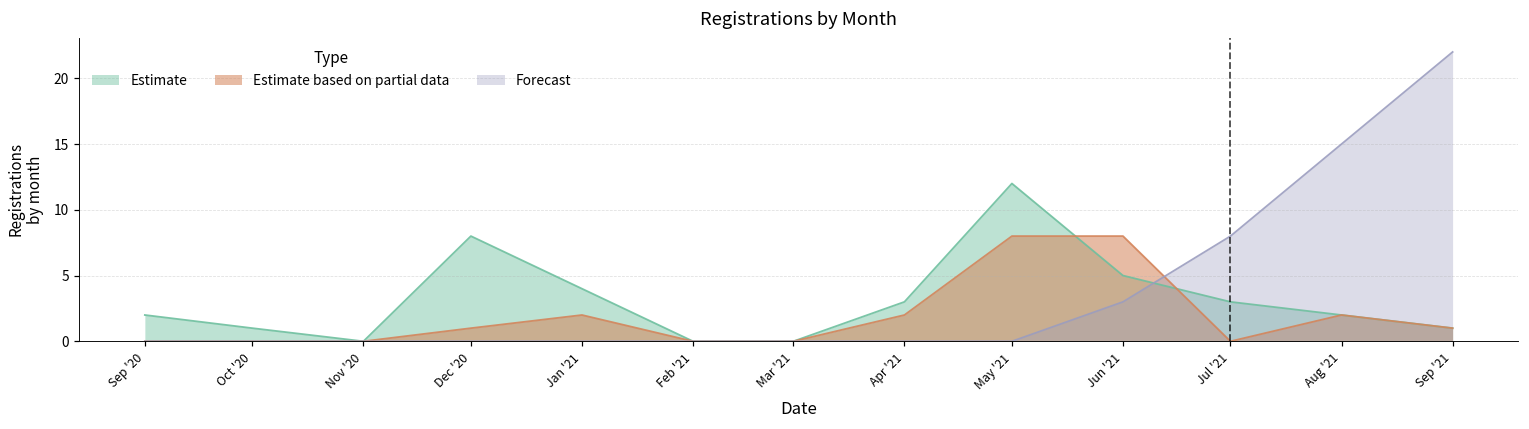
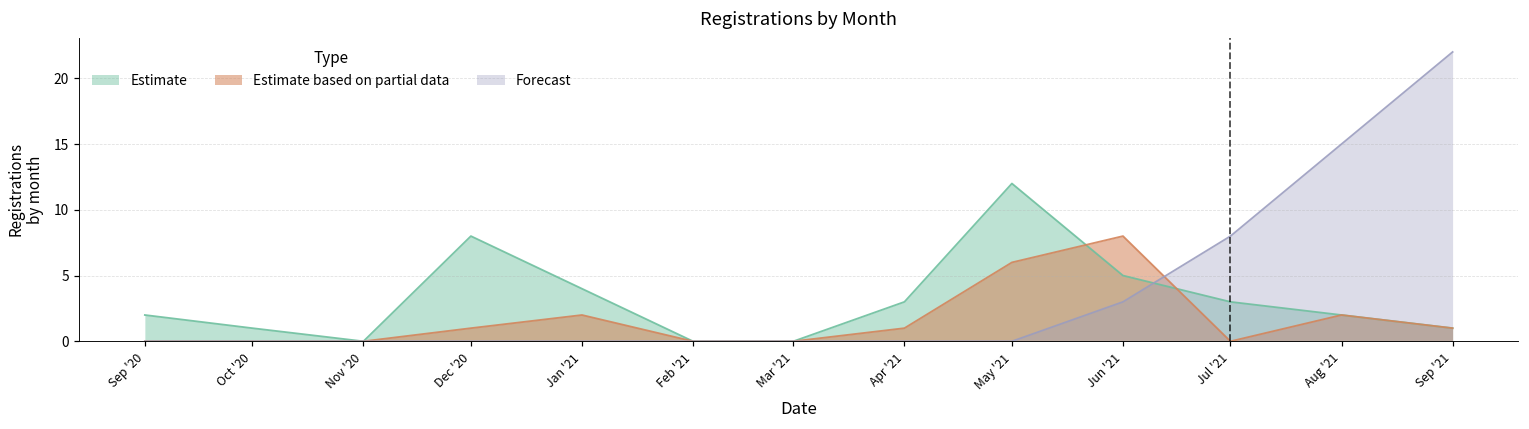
  {
    "Estimate based on partial data": {
      "Dec '20": 1,
      "Jan '21": 2,
-     "Apr '21": 2,
-     "May '21": 8,
+     "Apr '21": 1,
+     "May '21": 6,
      "Jun '21": 8,
      "Jul '21": 0
    }
  }
